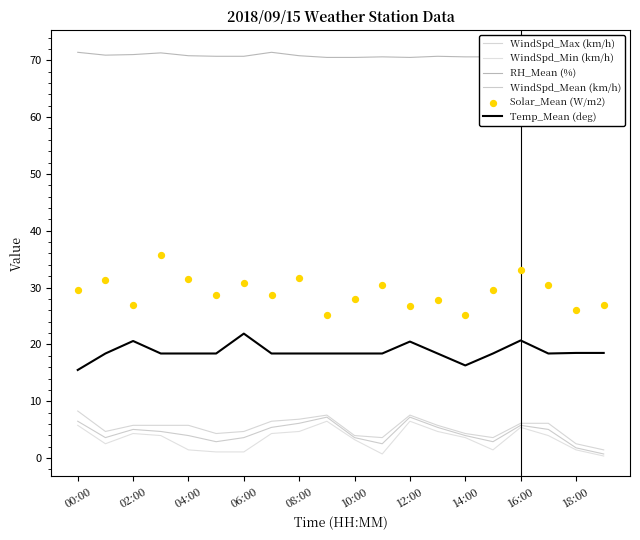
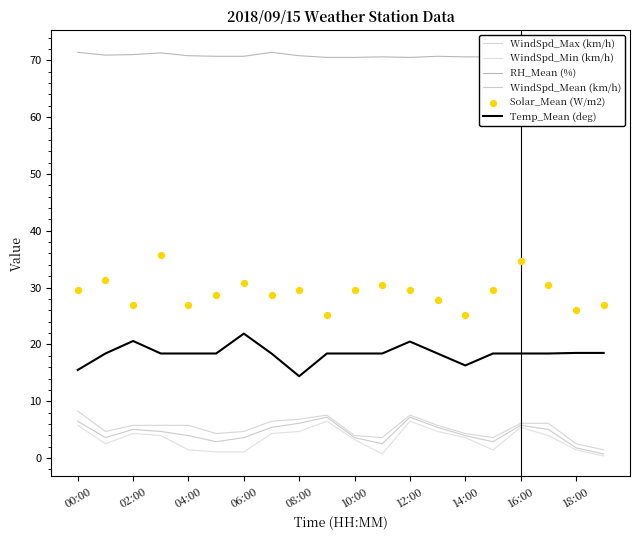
  {
    "Solar_Mean (W/m2)": {
-     "04:00": 32,
-     "08:00": 32,
-     "10:00": 28,
-     "12:00": 27,
-     "16:00": 33
+     "04:00": 27,
+     "08:00": 30,
+     "10:00": 30,
+     "12:00": 30,
+     "16:00": 35
    },
    "Temp_Mean (deg)": {
      "00:00": 16,
      "02:00": 21,
      "04:00": 18,
      "06:00": 22,
-     "08:00": 18,
+     "08:00": 14,
      "10:00": 18,
      "12:00": 21,
      "14:00": 16,
-     "16:00": 21,
+     "16:00": 18,
      "18:00": 19
    }
  }
